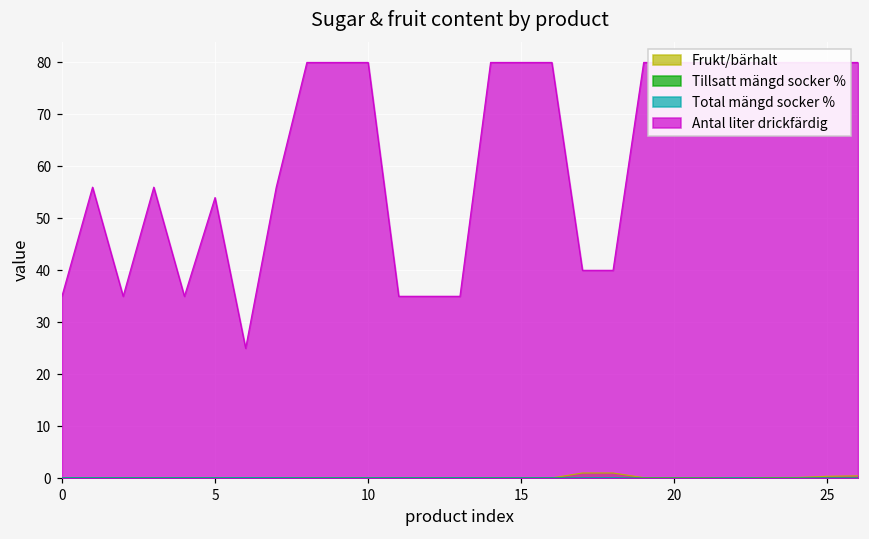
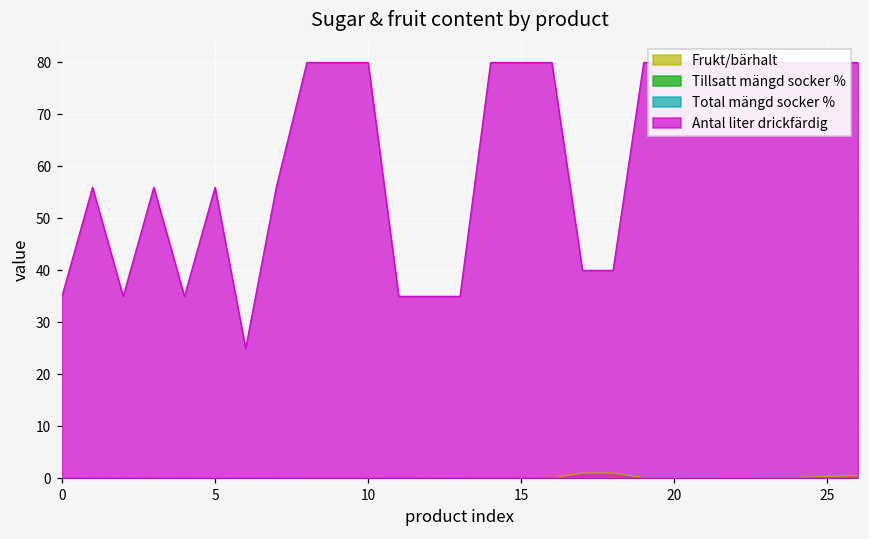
  {
    "Antal liter drickfärdig": {
      "0": 35,
-     "5": 54,
+     "5": 56,
      "10": 80,
      "15": 80
    }
  }
